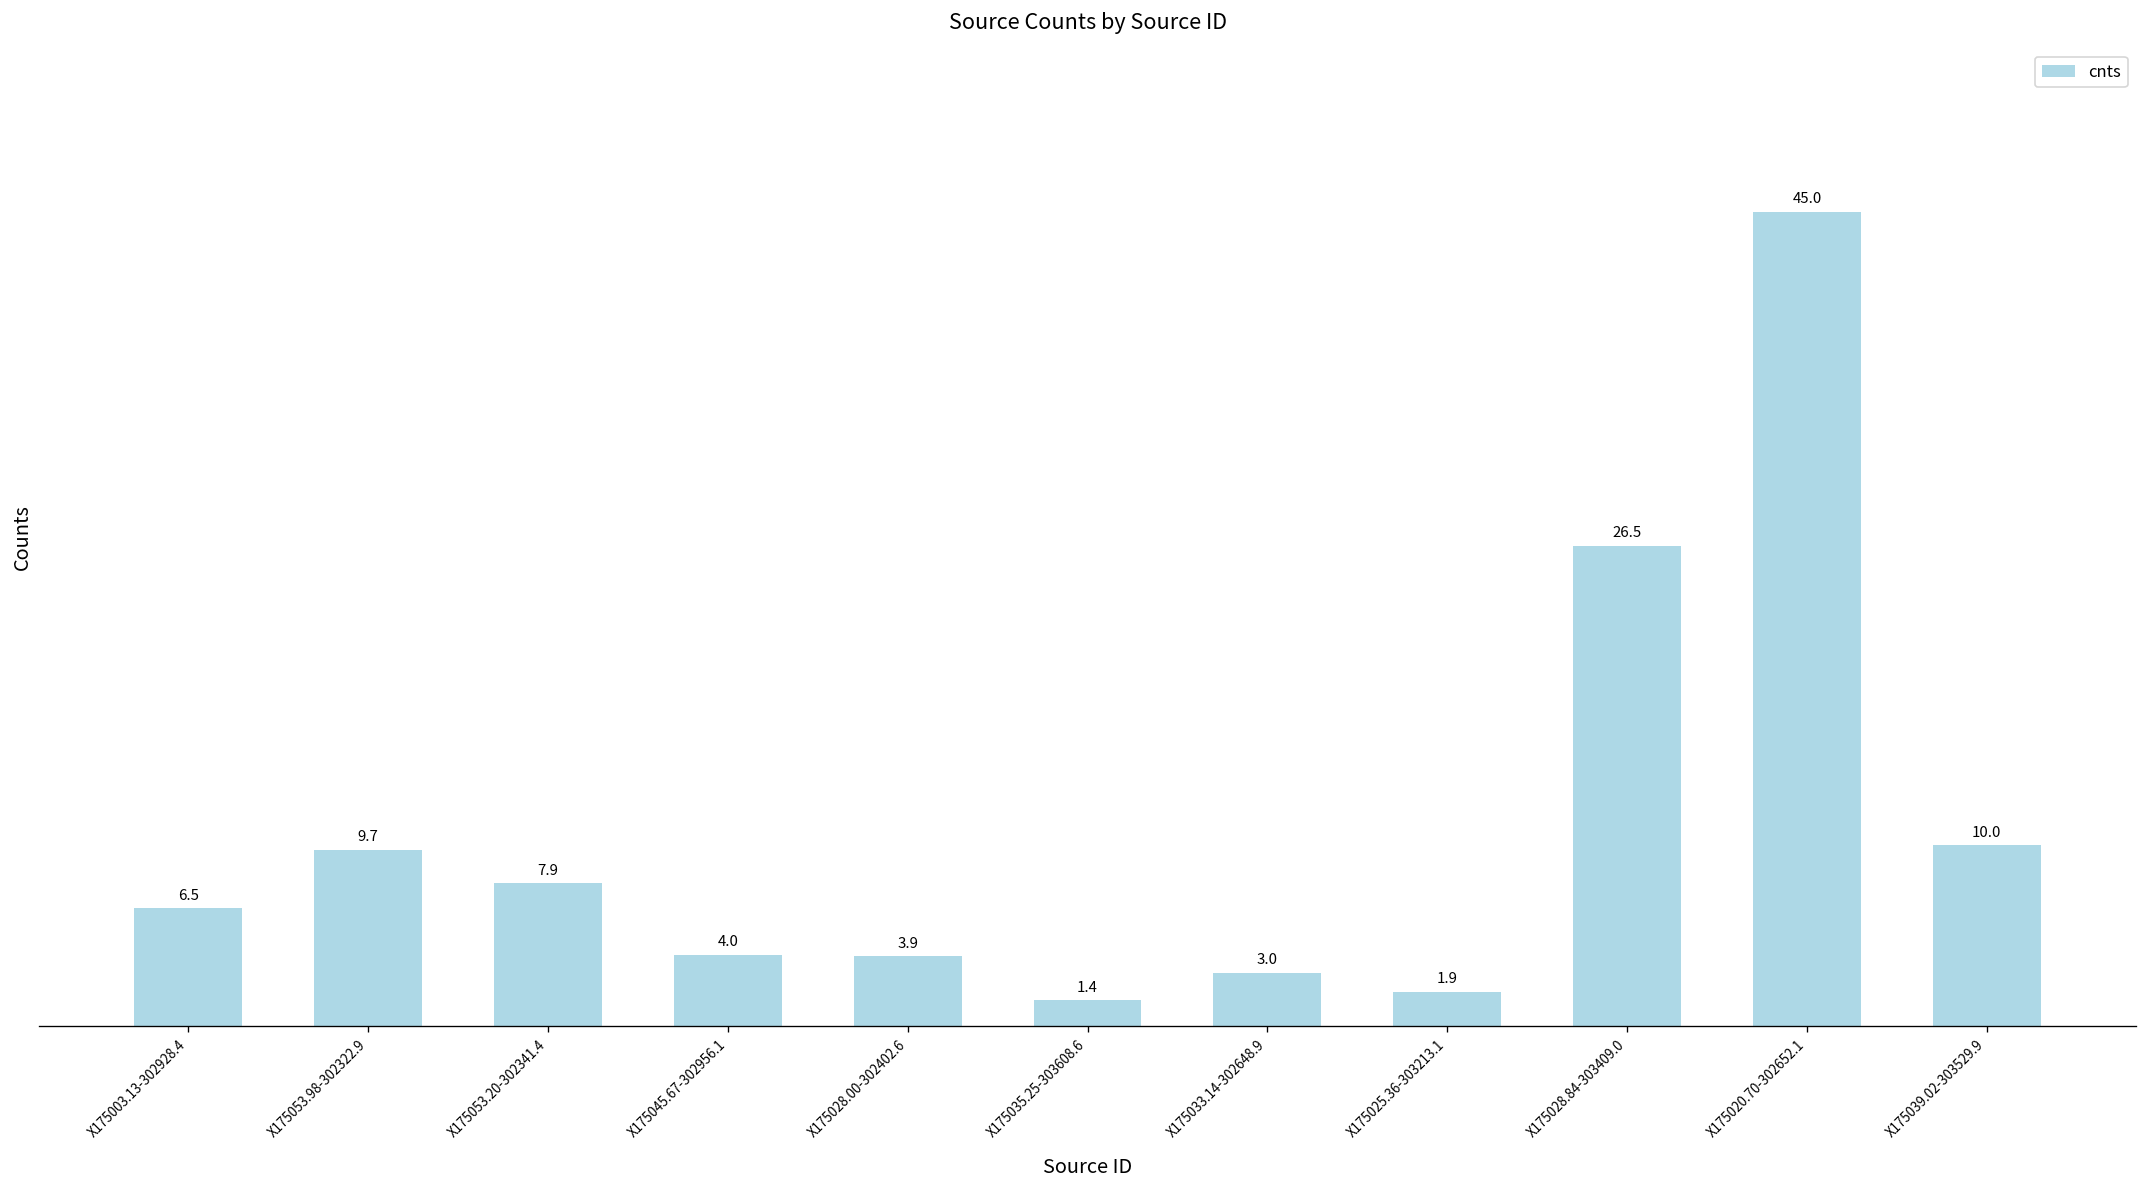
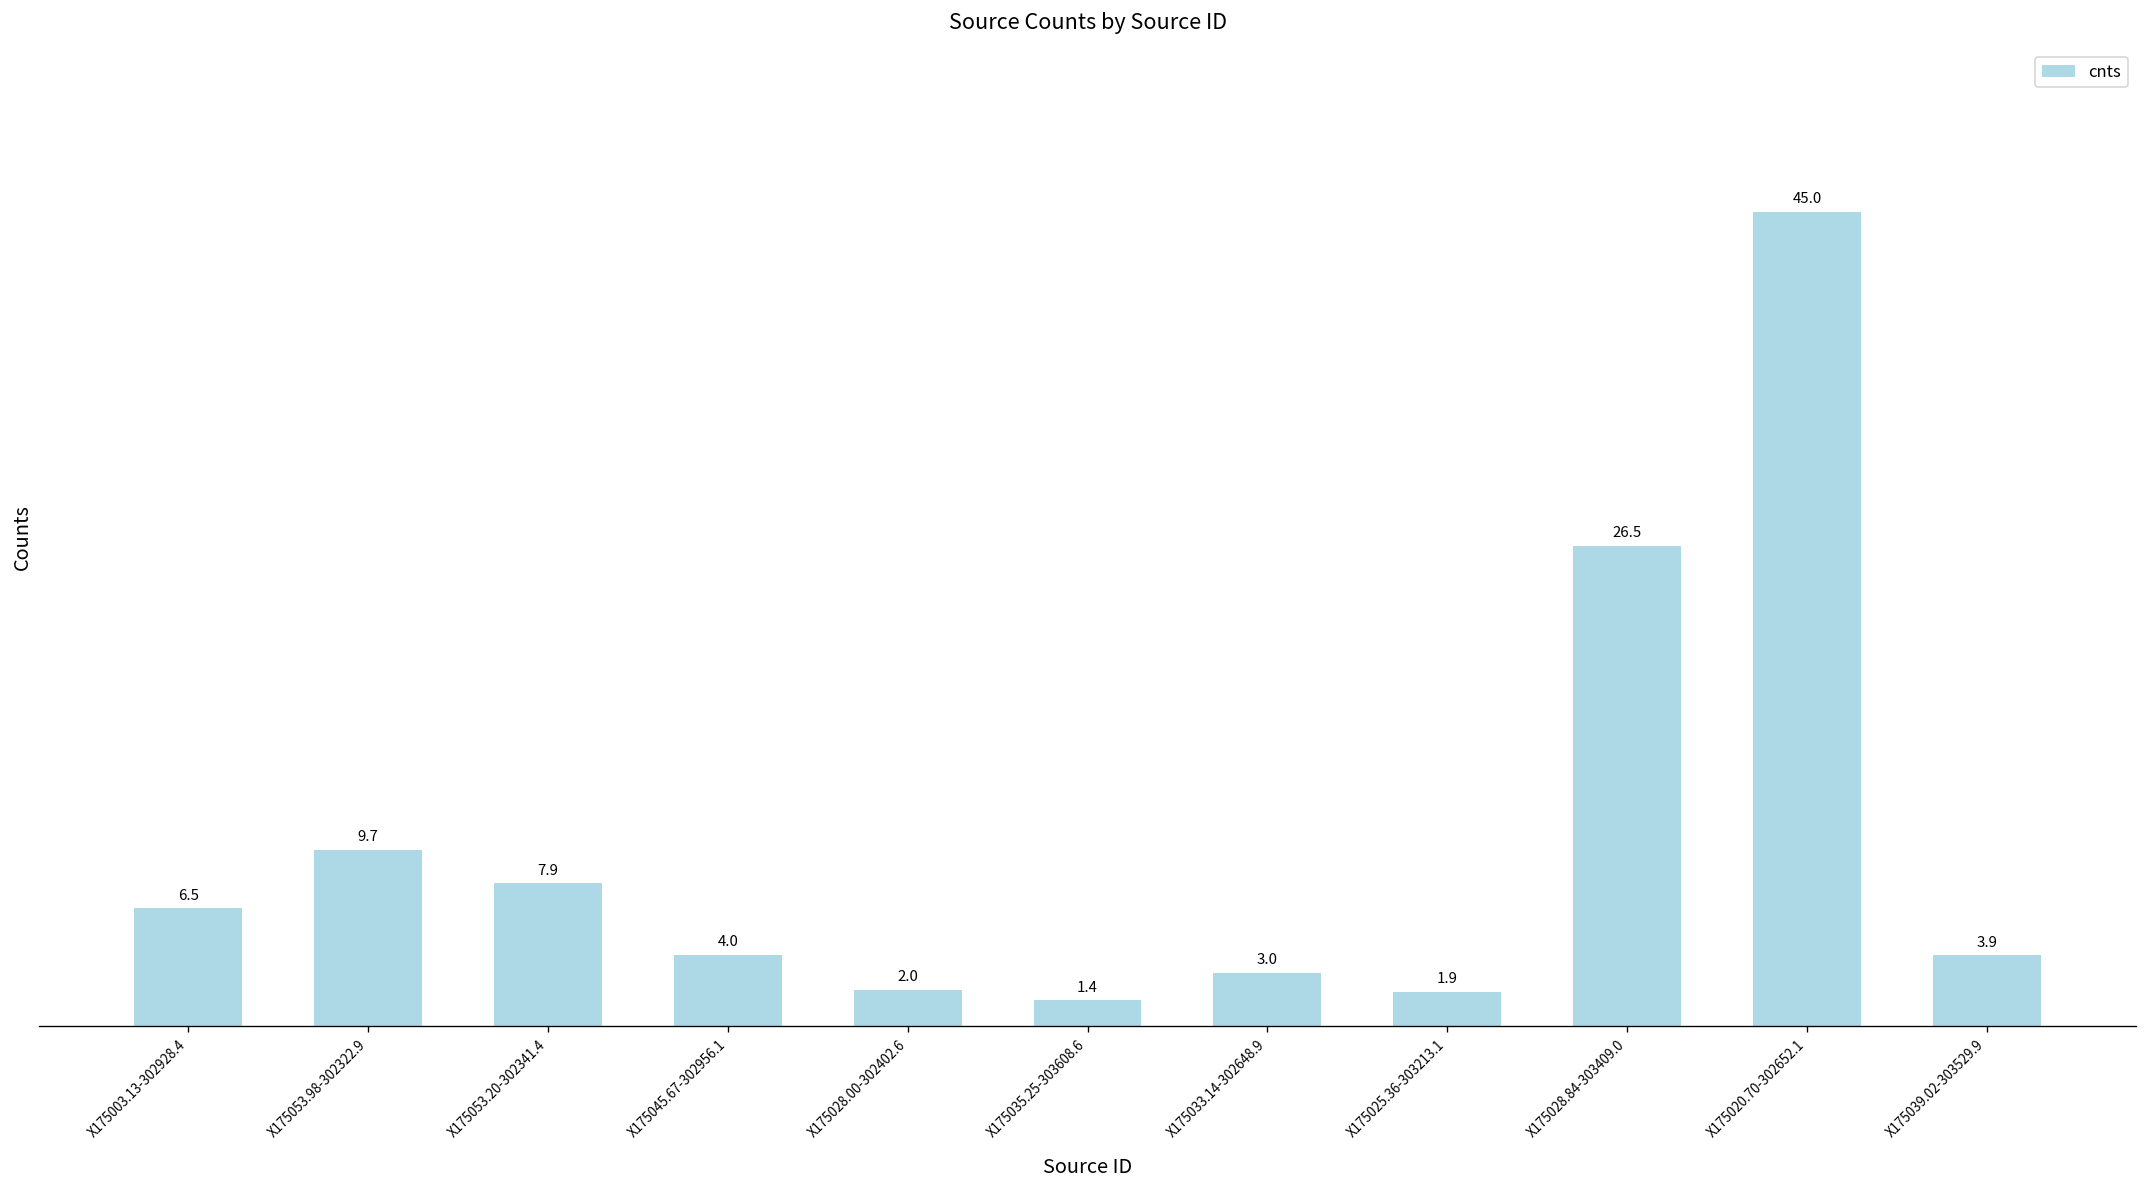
  {
    "X175003.13-302928.4": 6.5,
    "X175053.98-302322.9": 9.7,
    "X175053.20-302341.4": 7.9,
    "X175045.67-302956.1": 4.0,
-   "X175028.00-302402.6": 3.9,
+   "X175028.00-302402.6": 2.0,
    "X175035.25-303608.6": 1.4,
    "X175033.14-302648.9": 3.0,
    "X175025.36-303213.1": 1.9,
    "X175028.84-303409.0": 26.5,
    "X175020.70-302652.1": 45.0,
-   "X175039.02-303529.9": 10.0
+   "X175039.02-303529.9": 3.9
  }
